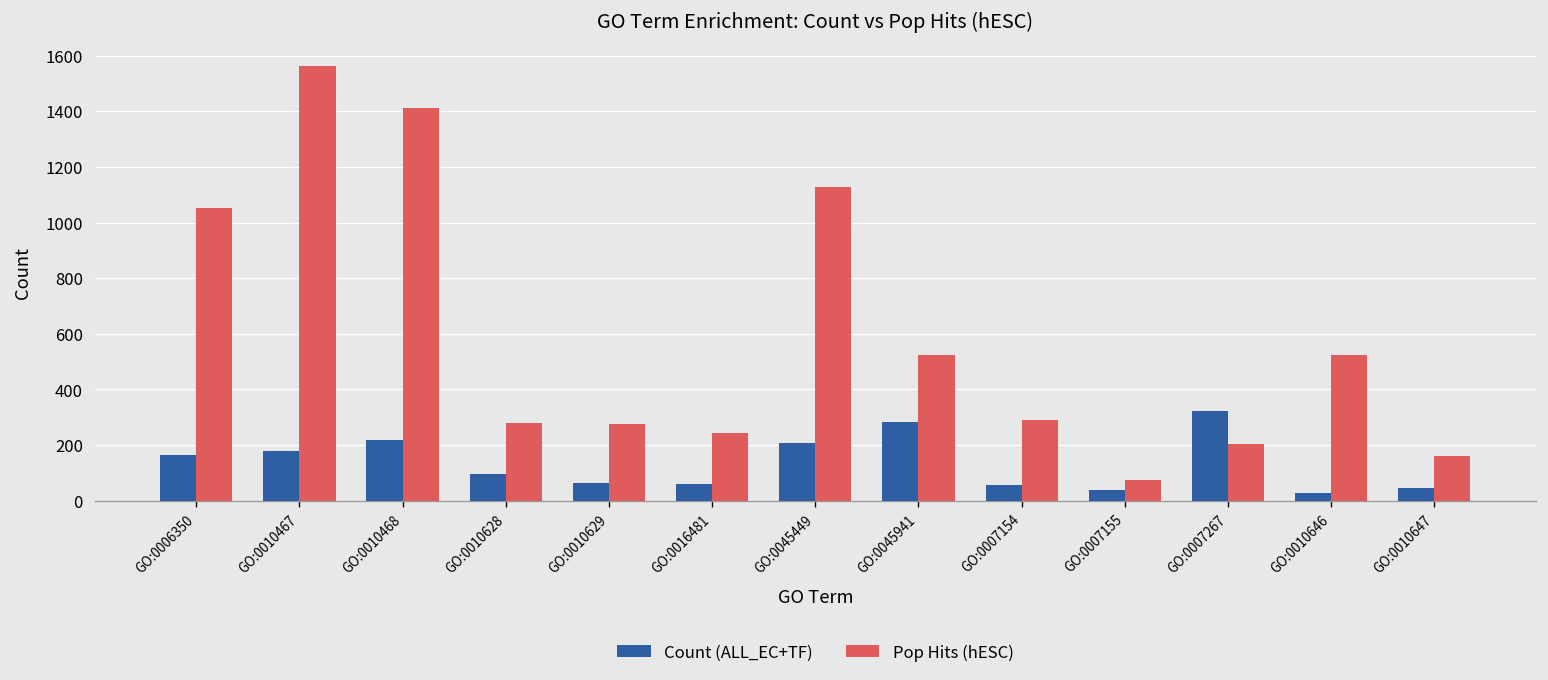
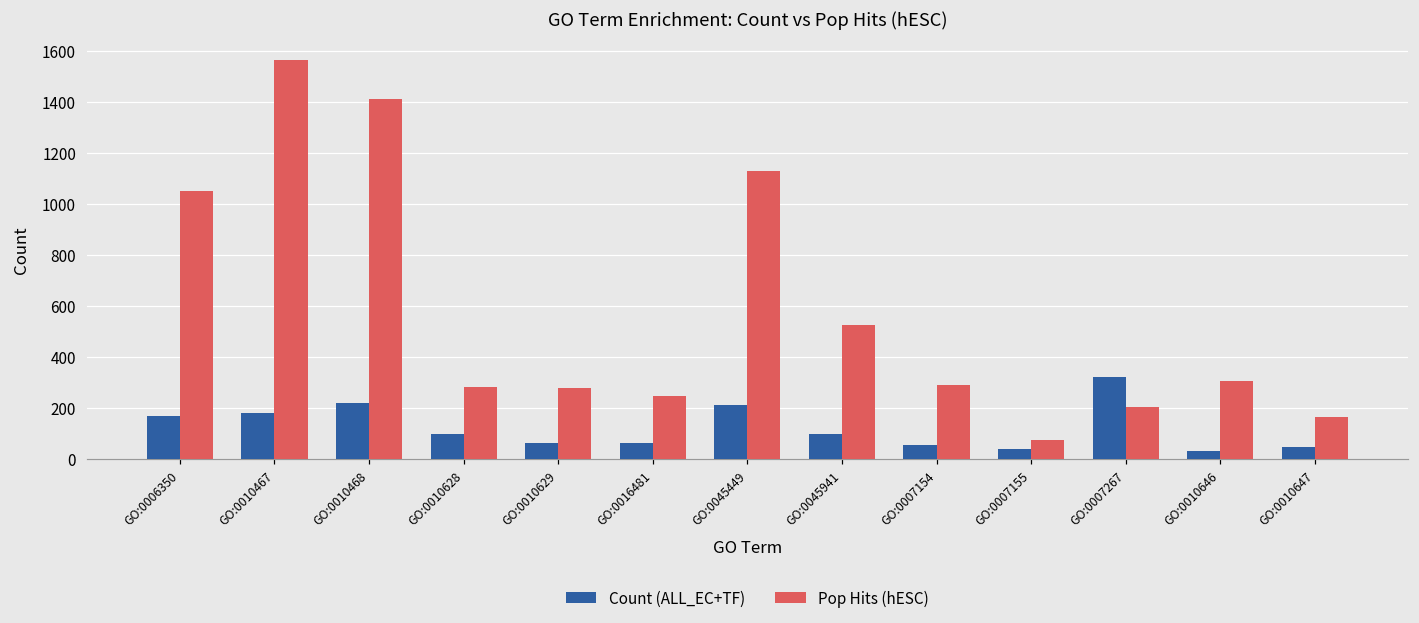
  {
    "Count (ALL_EC+TF)": {
      "GO:0006350": 170,
      "GO:0010467": 180,
      "GO:0010468": 220,
      "GO:0010628": 100,
      "GO:0010629": 60,
      "GO:0016481": 60,
      "GO:0045449": 210,
-     "GO:0045941": 280,
+     "GO:0045941": 100,
      "GO:0007154": 60,
      "GO:0007155": 40,
      "GO:0007267": 320,
      "GO:0010646": 30,
      "GO:0010647": 40
    },
    "Pop Hits (hESC)": {
      "GO:0006350": 1050,
      "GO:0010467": 1560,
      "GO:0010468": 1410,
      "GO:0010628": 280,
      "GO:0010629": 280,
      "GO:0016481": 240,
      "GO:0045449": 1130,
      "GO:0045941": 530,
      "GO:0007154": 290,
      "GO:0007155": 70,
      "GO:0007267": 200,
-     "GO:0010646": 520,
+     "GO:0010646": 310,
      "GO:0010647": 160
    }
  }
